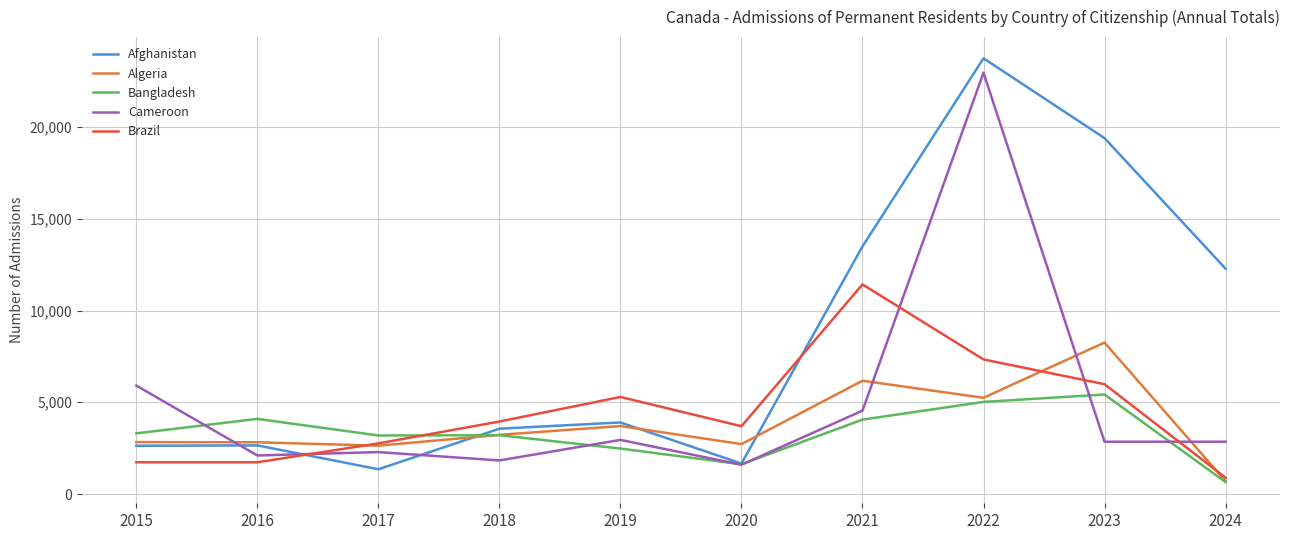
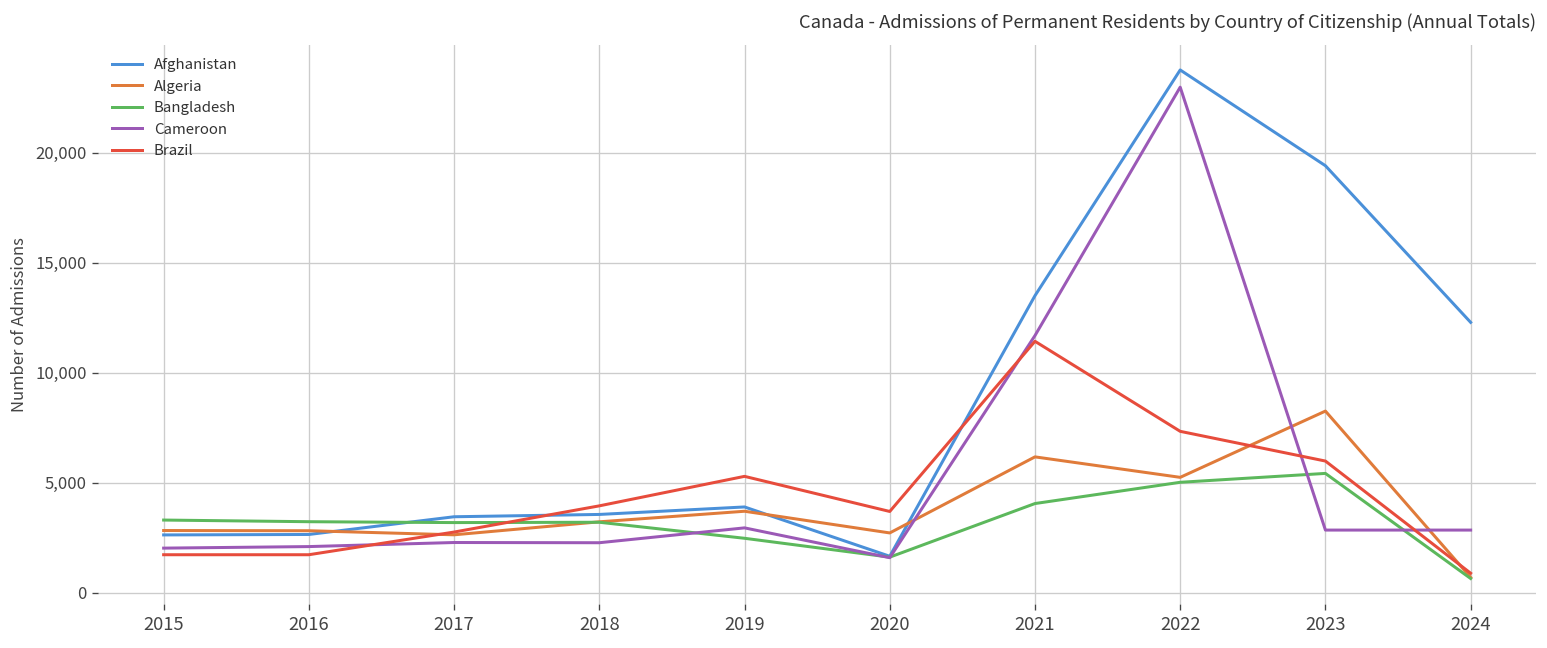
  {
    "Afghanistan": {
      "2015": "2,600",
      "2016": "2,700",
-     "2017": "1,400",
+     "2017": "3,500",
      "2018": "3,600",
      "2019": "3,900",
      "2021": "13,500",
      "2022": "23,800",
      "2023": "19,400",
      "2024": "12,300"
    },
    "Bangladesh": {
      "2015": "3,300",
-     "2016": "4,100",
+     "2016": "3,200",
      "2017": "3,200",
      "2019": "2,500",
      "2021": "4,100",
      "2022": "5,000",
      "2023": "5,400"
    },
    "Cameroon": {
-     "2015": "5,900",
+     "2015": "2,000",
      "2016": "2,100",
      "2017": "2,300",
-     "2018": "1,800",
+     "2018": "2,300",
      "2019": "3,000",
-     "2021": "4,500",
+     "2021": "11,700",
      "2022": "23,000",
      "2023": "2,900",
      "2024": "2,900"
    }
  }
